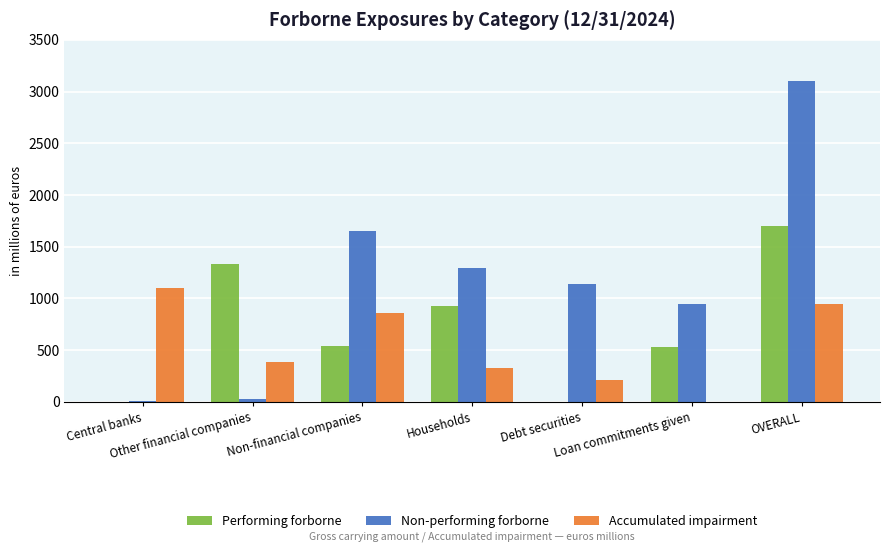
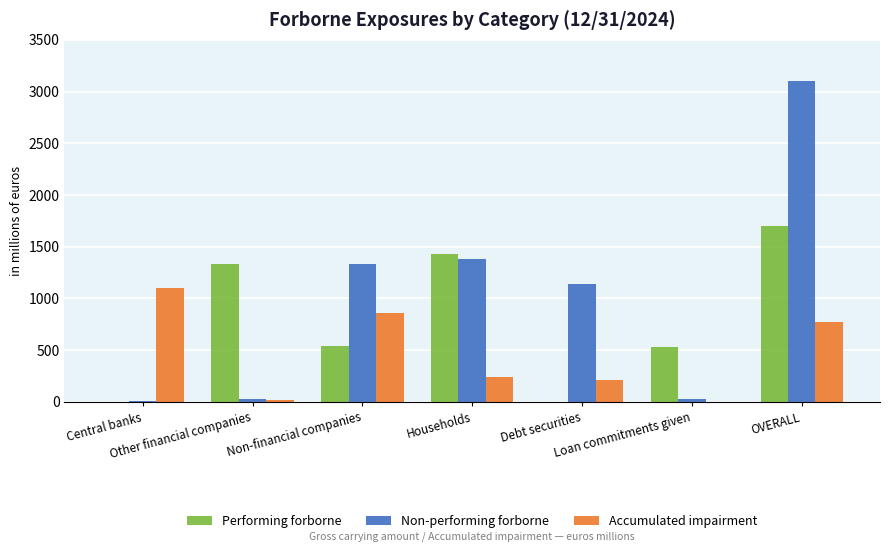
  {
    "Performing forborne": {
      "Central banks": 0,
      "Other financial companies": 1330,
      "Non-financial companies": 540,
-     "Households": 930,
+     "Households": 1430,
      "Debt securities": 0,
      "Loan commitments given": 530,
      "OVERALL": 1700
    },
    "Non-performing forborne": {
      "Other financial companies": 30,
-     "Non-financial companies": 1650,
-     "Households": 1300,
+     "Non-financial companies": 1330,
+     "Households": 1380,
      "Debt securities": 1140,
-     "Loan commitments given": 950,
+     "Loan commitments given": 30,
      "OVERALL": 3100
    },
    "Accumulated impairment": {
      "Central banks": 1100,
-     "Other financial companies": 380,
+     "Other financial companies": 20,
      "Non-financial companies": 860,
-     "Households": 330,
+     "Households": 240,
      "Debt securities": 210,
-     "OVERALL": 940
+     "OVERALL": 770
    }
  }
